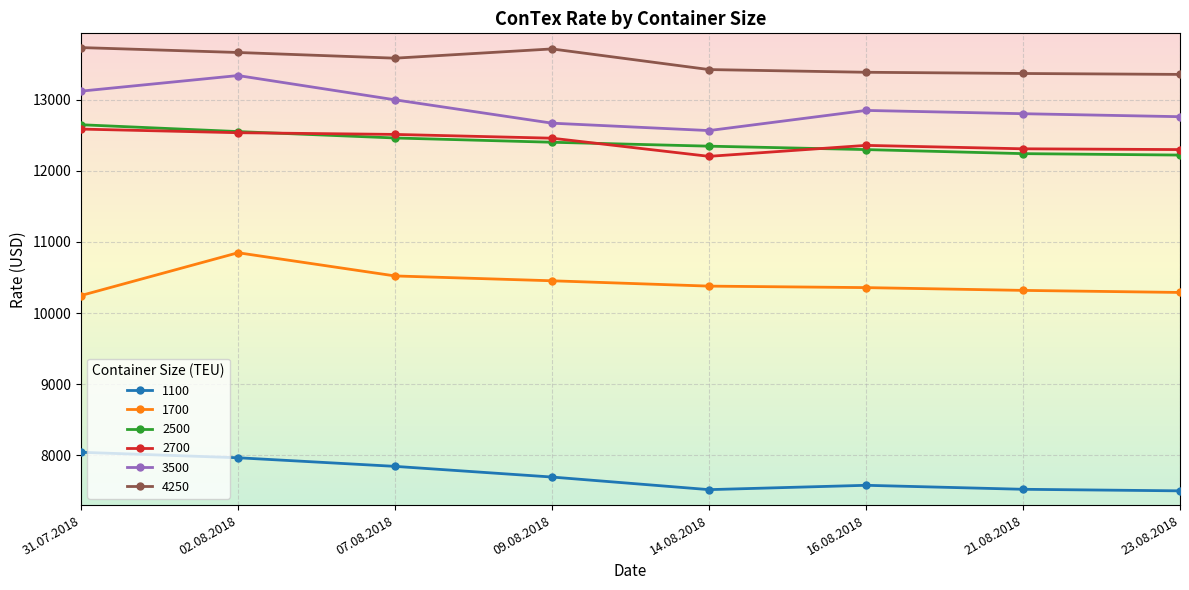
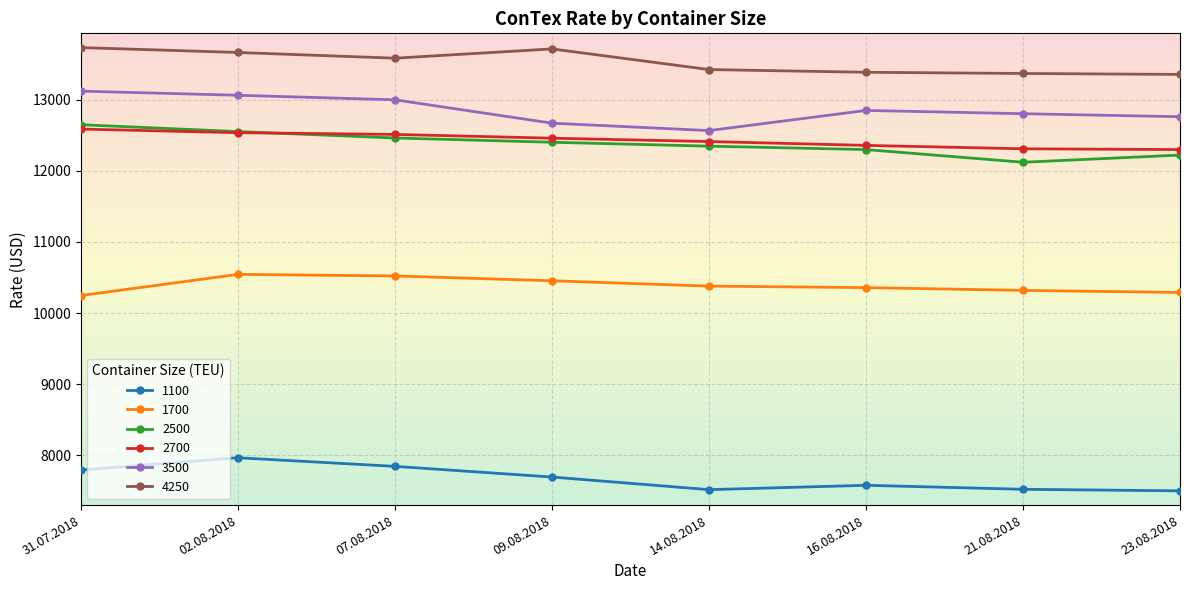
  {
    "1100": {
-     "31.07.2018": 8000,
+     "31.07.2018": 7800,
      "02.08.2018": 8000,
      "07.08.2018": 7800,
      "09.08.2018": 7700,
      "14.08.2018": 7500,
      "16.08.2018": 7600,
      "21.08.2018": 7500,
      "23.08.2018": 7500
    },
    "1700": {
      "31.07.2018": 10200,
-     "02.08.2018": 10800,
+     "02.08.2018": 10500,
      "07.08.2018": 10500,
      "09.08.2018": 10500,
      "14.08.2018": 10400,
      "16.08.2018": 10400,
      "21.08.2018": 10300,
      "23.08.2018": 10300
    },
    "2500": {
      "31.07.2018": 12600,
      "07.08.2018": 12500,
      "09.08.2018": 12400,
      "14.08.2018": 12300,
      "16.08.2018": 12300,
-     "21.08.2018": 12200,
+     "21.08.2018": 12100,
      "23.08.2018": 12200
    },
    "2700": {
      "31.07.2018": 12600,
      "07.08.2018": 12500,
      "09.08.2018": 12500,
-     "14.08.2018": 12200,
+     "14.08.2018": 12400,
      "16.08.2018": 12400,
      "21.08.2018": 12300,
      "23.08.2018": 12300
    },
    "3500": {
      "31.07.2018": 13100,
-     "02.08.2018": 13300,
+     "02.08.2018": 13100,
      "07.08.2018": 13000,
      "09.08.2018": 12700,
      "14.08.2018": 12600,
      "16.08.2018": 12800,
      "21.08.2018": 12800,
      "23.08.2018": 12800
    },
    "4250": {
      "31.07.2018": 13700,
      "02.08.2018": 13700,
      "07.08.2018": 13600,
      "09.08.2018": 13700,
      "14.08.2018": 13400,
      "16.08.2018": 13400,
      "21.08.2018": 13400,
      "23.08.2018": 13400
    }
  }
